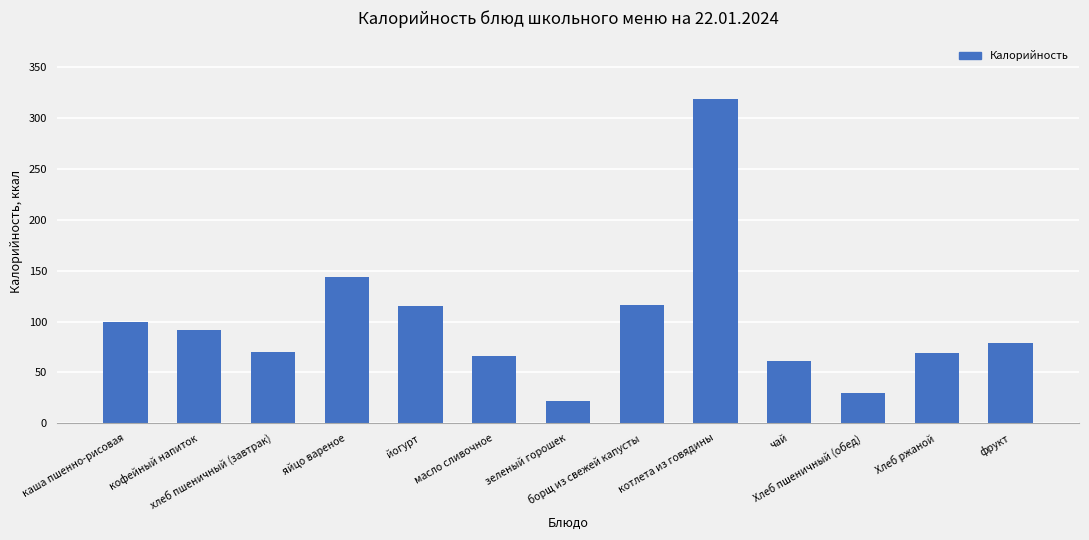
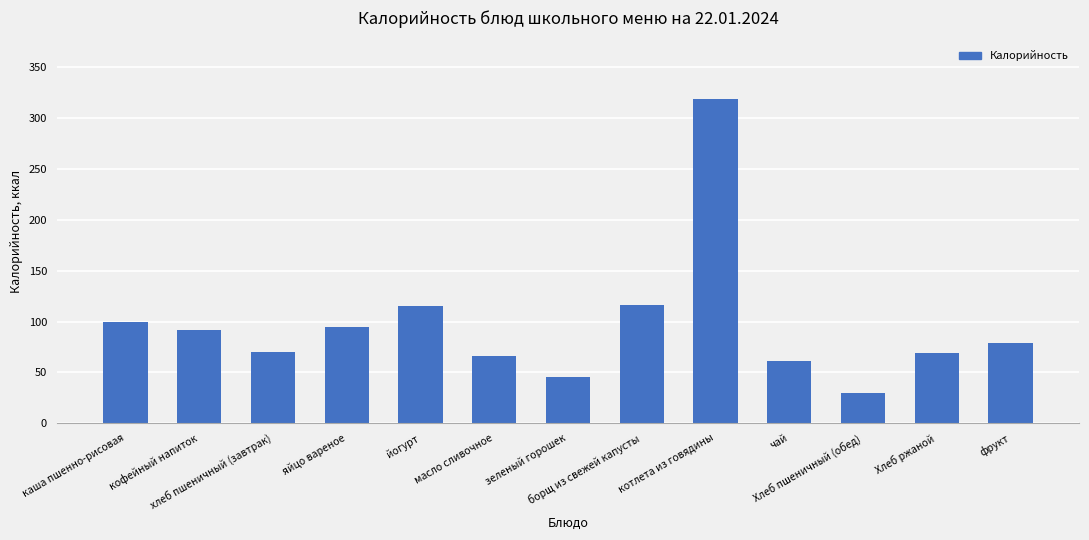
  {
    "каша пшенно-рисовая": 100,
    "кофейный напиток": 91,
    "хлеб пшеничный (завтрак)": 71,
-   "яйцо вареное": 144,
+   "яйцо вареное": 95,
    "йогурт": 115,
    "масло сливочное": 66,
-   "зеленый горошек": 22,
+   "зеленый горошек": 45,
    "борщ из свежей капусты": 116,
    "котлета из говядины": 319,
    "чай": 61,
    "Хлеб пшеничный (обед)": 30,
    "Хлеб ржаной": 69,
    "фрукт": 79
  }
